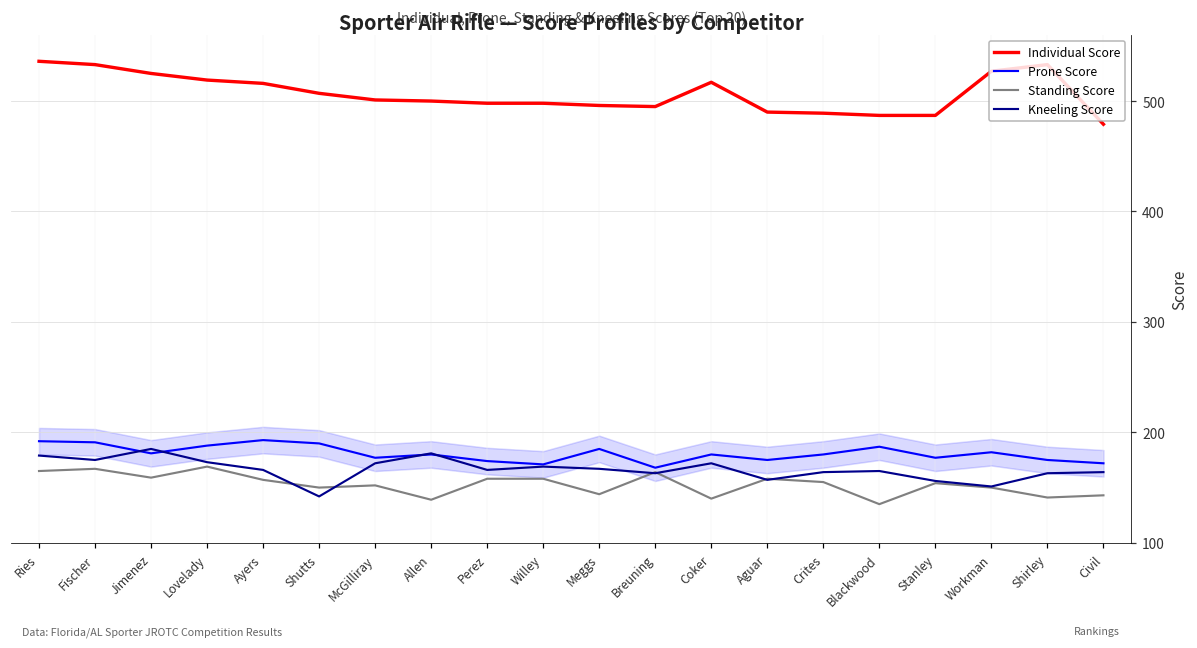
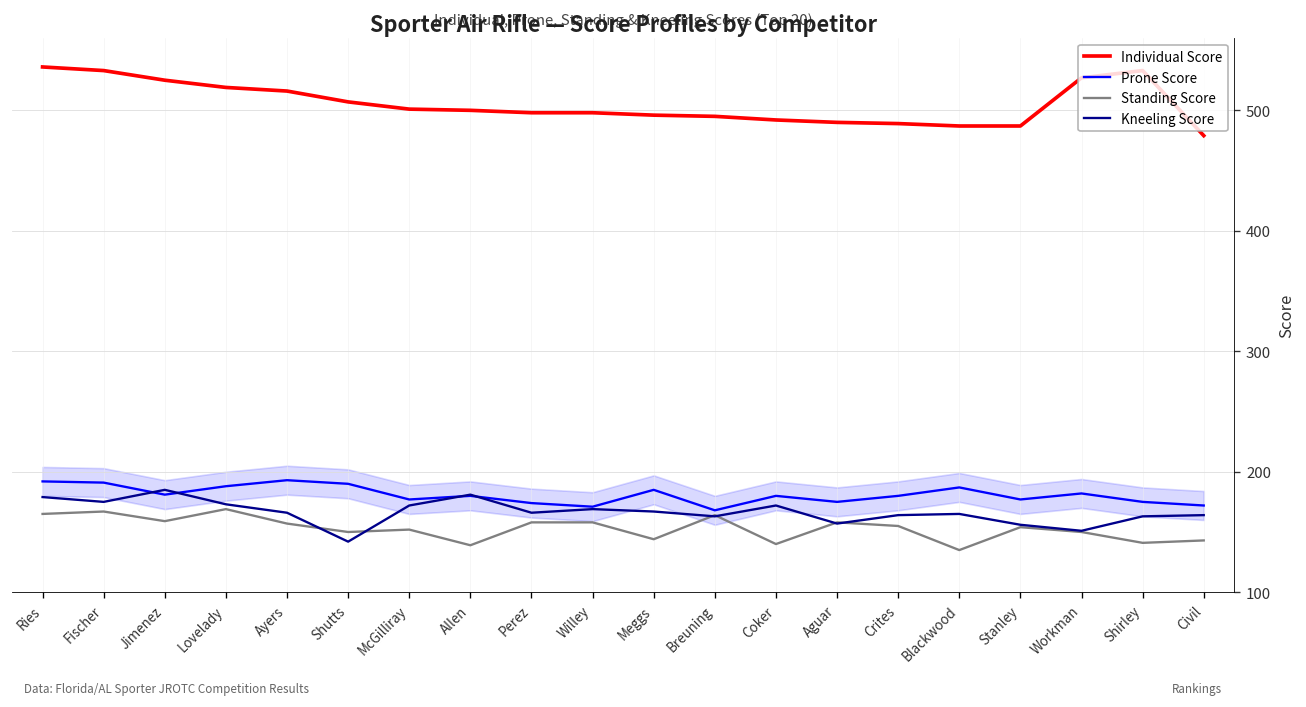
  {
    "Individual Score": {
      "Ries": 536,
      "Fischer": 533,
      "Jimenez": 525,
      "Lovelady": 519,
      "Ayers": 516,
      "Shutts": 507,
      "McGilliray": 501,
      "Allen": 500,
      "Perez": 498,
      "Willey": 498,
      "Meggs": 496,
      "Breuning": 495,
-     "Coker": 517,
+     "Coker": 492,
      "Aguar": 490,
      "Crites": 489,
      "Blackwood": 487,
      "Stanley": 487,
      "Civil": 479
    },
    "Standing Score": {
      "Ries": 165,
      "Fischer": 167,
      "Jimenez": 159,
      "Lovelady": 169,
      "Ayers": 157,
      "Shutts": 150,
      "McGilliray": 152,
      "Allen": 139,
      "Perez": 158,
      "Willey": 158,
      "Meggs": 144,
      "Coker": 140,
      "Crites": 155,
      "Blackwood": 135,
      "Shirley": 141,
      "Civil": 143
    },
    "Kneeling Score": {
      "Ries": 179,
      "Fischer": 175,
      "Jimenez": 185,
      "Lovelady": 173,
      "Ayers": 166,
      "Shutts": 142,
      "McGilliray": 172,
      "Perez": 166,
      "Meggs": 167,
      "Coker": 172,
      "Crites": 164,
      "Blackwood": 165,
      "Shirley": 163,
      "Civil": 164
    }
  }
